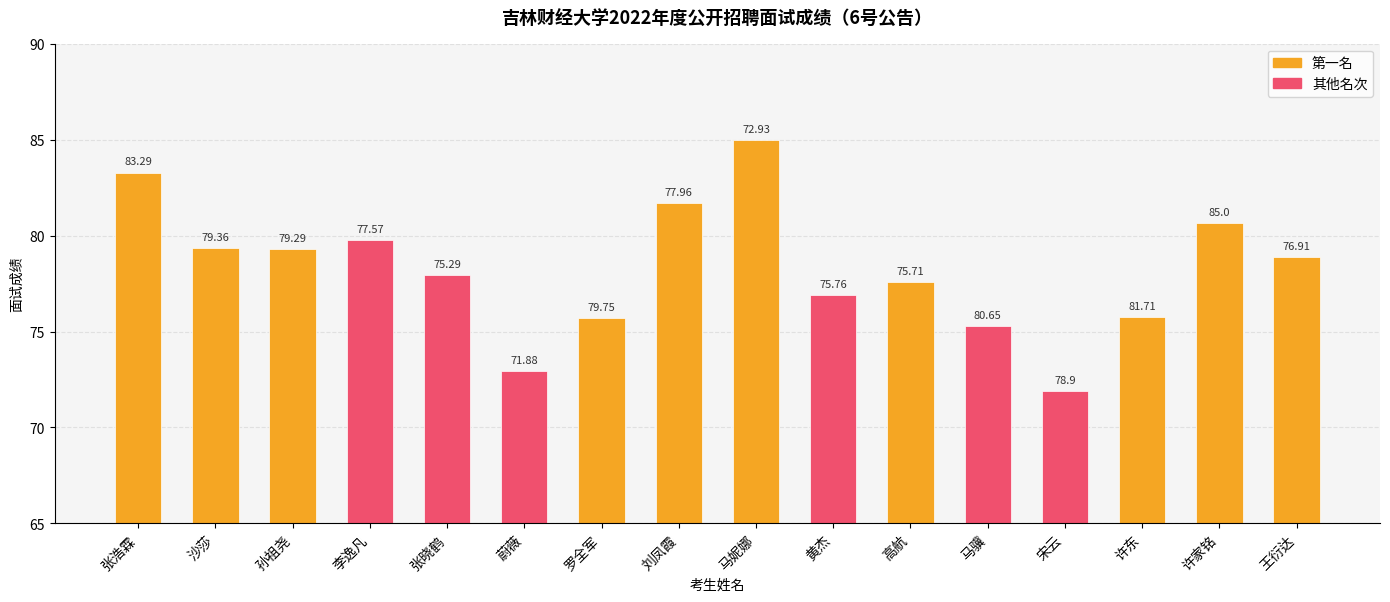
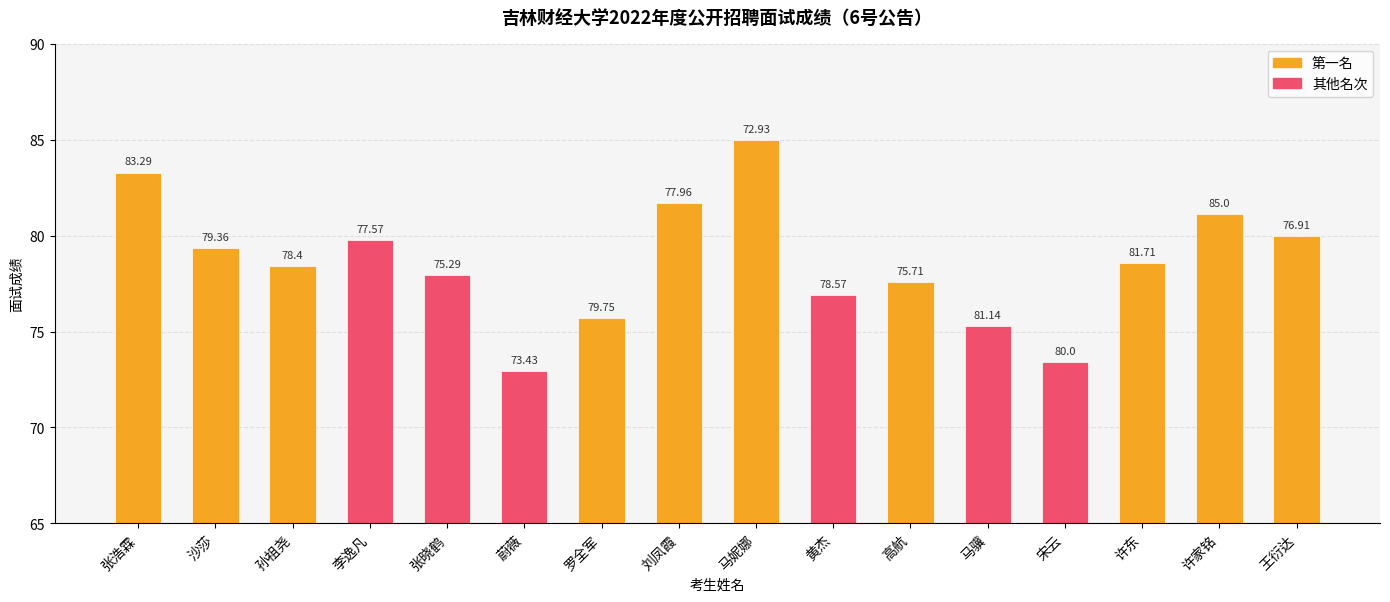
  {
    "第一名": {
      "张浩霖": 83.29,
      "沙莎": 79.36,
-     "孙祖尧": 79.29,
-     "许东": 75.76,
-     "许家铭": 80.65,
-     "王衍达": 78.9
+     "孙祖尧": 78.4,
+     "许东": 78.57,
+     "许家铭": 81.14,
+     "王衍达": 80.0
    },
    "其他名次": {
-     "宋云": 71.88
+     "宋云": 73.43
    }
  }
